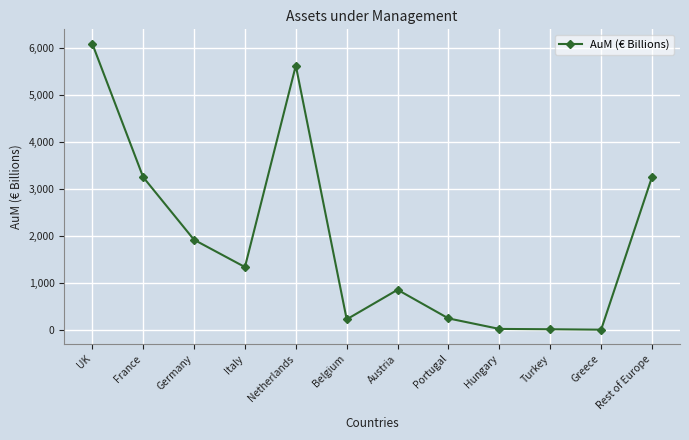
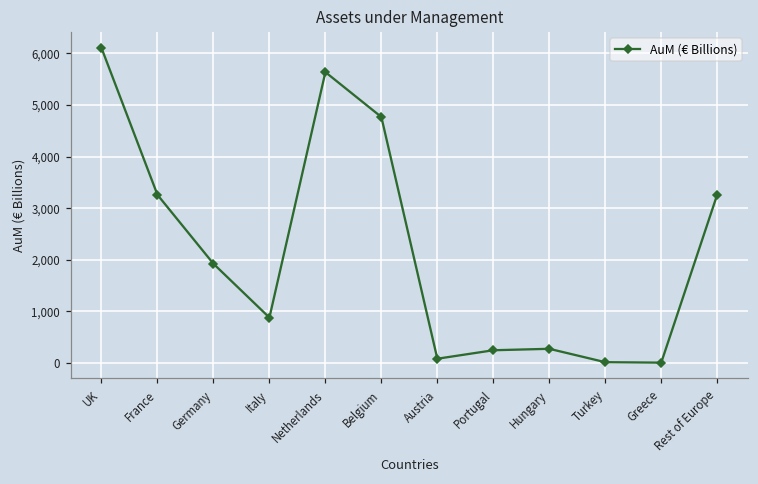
  {
    "UK": "6,100",
    "France": "3,300",
    "Germany": "1,900",
-   "Italy": "1,300",
+   "Italy": "900",
    "Netherlands": "5,600",
-   "Belgium": "200",
-   "Austria": "900",
+   "Belgium": "4,800",
+   "Austria": "100",
    "Portugal": "200",
-   "Hungary": "0",
+   "Hungary": "300",
    "Turkey": "0",
    "Greece": "0",
    "Rest of Europe": "3,300"
  }
